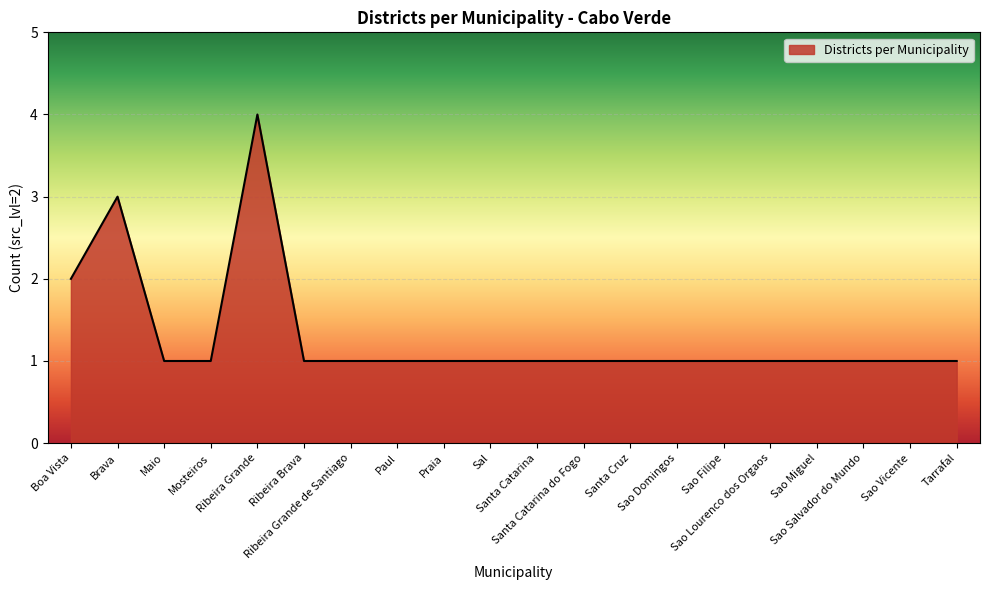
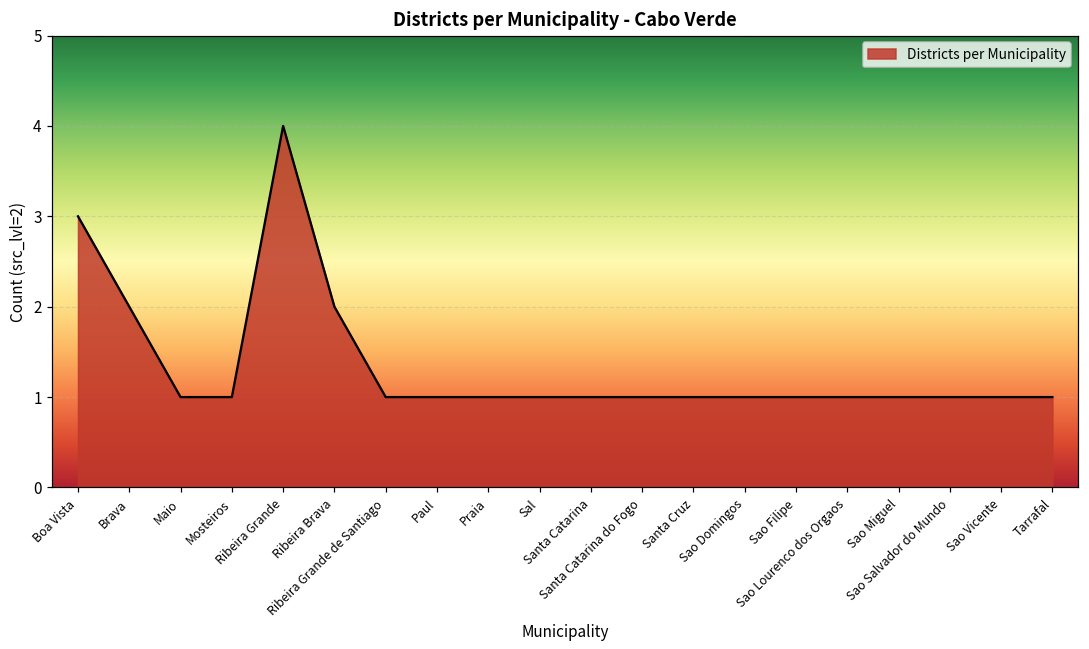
  {
-   "Boa Vista": 2,
-   "Brava": 3,
+   "Boa Vista": 3,
+   "Brava": 2,
    "Maio": 1,
    "Mosteiros": 1,
    "Ribeira Grande": 4,
-   "Ribeira Brava": 1,
+   "Ribeira Brava": 2,
    "Ribeira Grande de Santiago": 1,
    "Paul": 1,
    "Praia": 1,
    "Sal": 1,
    "Santa Catarina": 1,
    "Santa Catarina do Fogo": 1,
    "Santa Cruz": 1,
    "Sao Domingos": 1,
    "Sao Filipe": 1,
    "Sao Lourenco dos Orgaos": 1,
    "Sao Miguel": 1,
    "Sao Salvador do Mundo": 1,
    "Sao Vicente": 1,
    "Tarrafal": 1
  }
